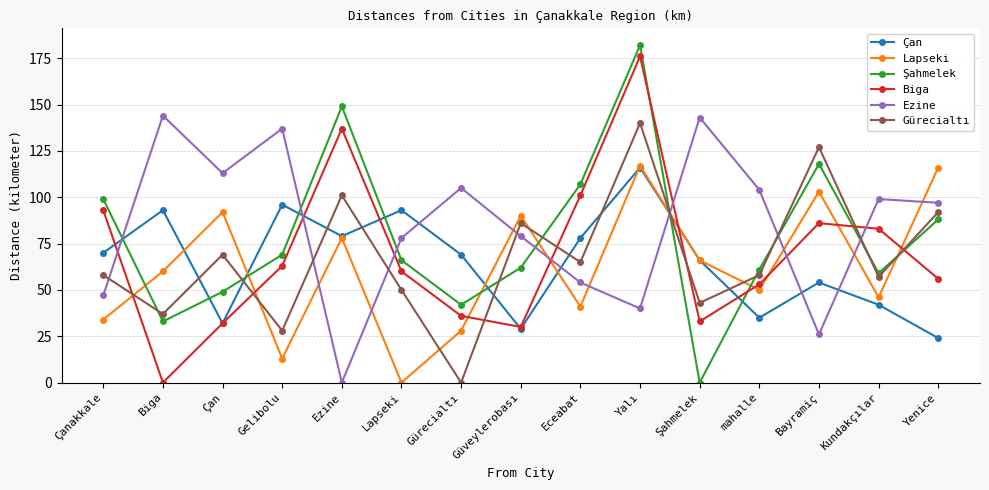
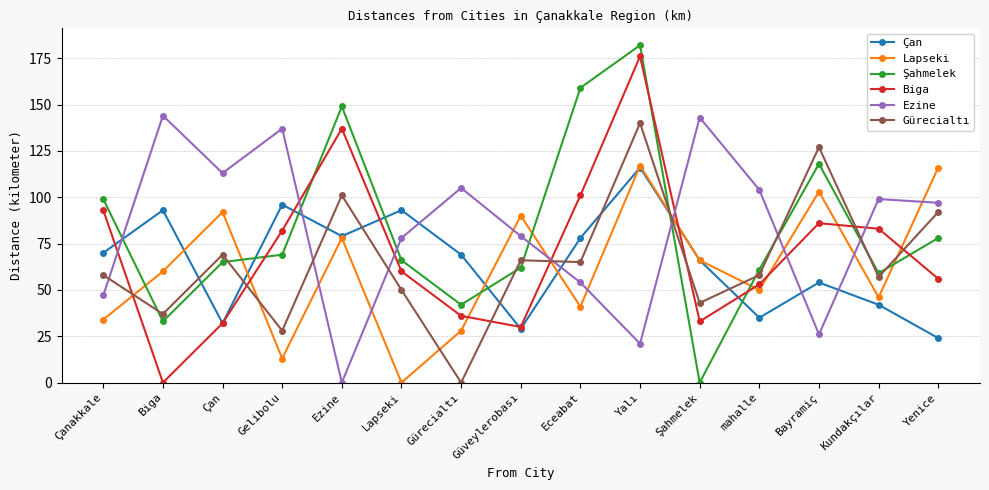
  {
    "Çan": {
      "Çanakkale": 70,
      "Biga": 93,
      "Gelibolu": 96,
      "Lapseki": 93,
      "Gürecialtı": 69,
      "Eceabat": 78,
      "mahalle": 35,
      "Bayramiç": 54,
      "Kundakçılar": 42,
      "Yenice": 24
    },
    "Lapseki": {
      "Çanakkale": 34,
      "Biga": 60,
      "Çan": 92,
      "Gelibolu": 13,
      "Lapseki": 0,
      "Gürecialtı": 28,
      "Güveylerobası": 90,
      "Eceabat": 41,
      "mahalle": 50,
      "Bayramiç": 103,
      "Kundakçılar": 46,
      "Yenice": 116
    },
    "Şahmelek": {
      "Çanakkale": 99,
      "Biga": 33,
-     "Çan": 49,
+     "Çan": 65,
      "Gelibolu": 69,
      "Ezine": 149,
      "Lapseki": 66,
      "Gürecialtı": 42,
      "Güveylerobası": 62,
-     "Eceabat": 107,
+     "Eceabat": 159,
      "Yalı": 182,
      "Şahmelek": 0,
      "mahalle": 61,
      "Bayramiç": 118,
      "Kundakçılar": 59,
-     "Yenice": 88
+     "Yenice": 78
    },
    "Biga": {
      "Çanakkale": 93,
      "Biga": 0,
-     "Gelibolu": 63,
+     "Gelibolu": 82,
      "Ezine": 137,
      "Lapseki": 60,
      "Gürecialtı": 36,
      "Eceabat": 101,
      "Yalı": 176,
      "Şahmelek": 33,
      "mahalle": 53,
      "Bayramiç": 86,
      "Kundakçılar": 83,
      "Yenice": 56
    },
    "Ezine": {
      "Çanakkale": 47,
      "Biga": 144,
      "Çan": 113,
      "Gelibolu": 137,
      "Ezine": 0,
      "Lapseki": 78,
      "Gürecialtı": 105,
      "Güveylerobası": 79,
      "Eceabat": 54,
-     "Yalı": 40,
+     "Yalı": 21,
      "Şahmelek": 143,
      "mahalle": 104,
      "Bayramiç": 26,
      "Kundakçılar": 99,
      "Yenice": 97
    },
    "Gürecialtı": {
      "Çanakkale": 58,
      "Biga": 37,
      "Çan": 69,
      "Gelibolu": 28,
      "Ezine": 101,
      "Lapseki": 50,
      "Gürecialtı": 0,
-     "Güveylerobası": 86,
+     "Güveylerobası": 66,
      "Eceabat": 65,
      "Yalı": 140,
      "Şahmelek": 43,
      "mahalle": 58,
      "Bayramiç": 127,
      "Kundakçılar": 57,
      "Yenice": 92
    }
  }
